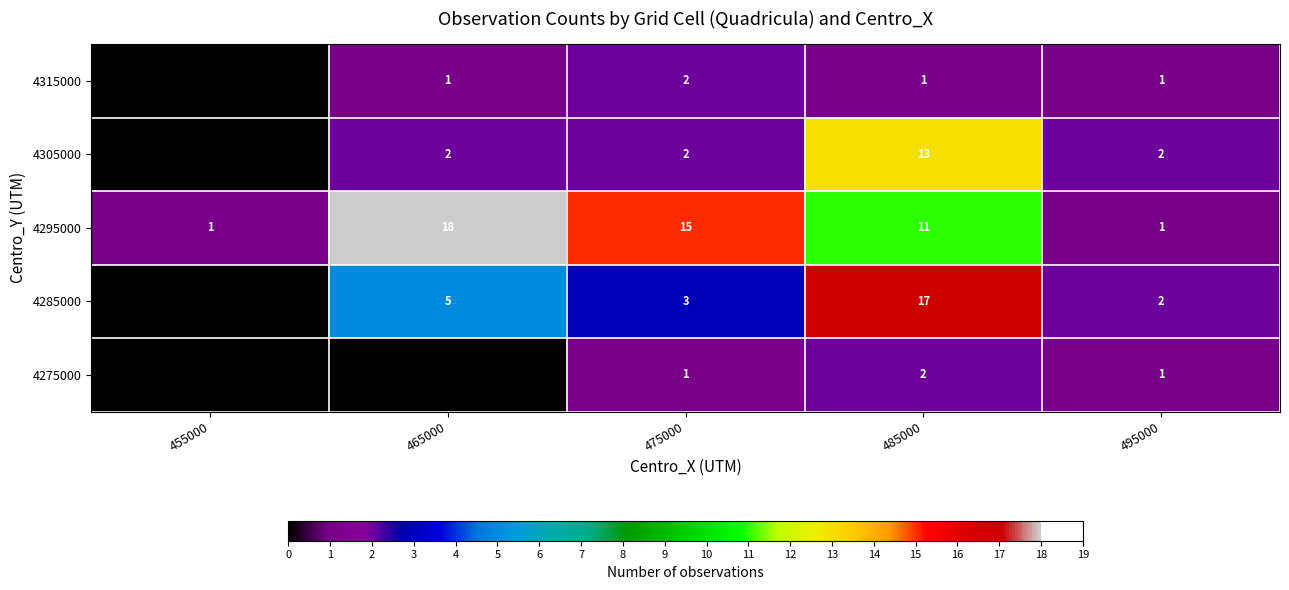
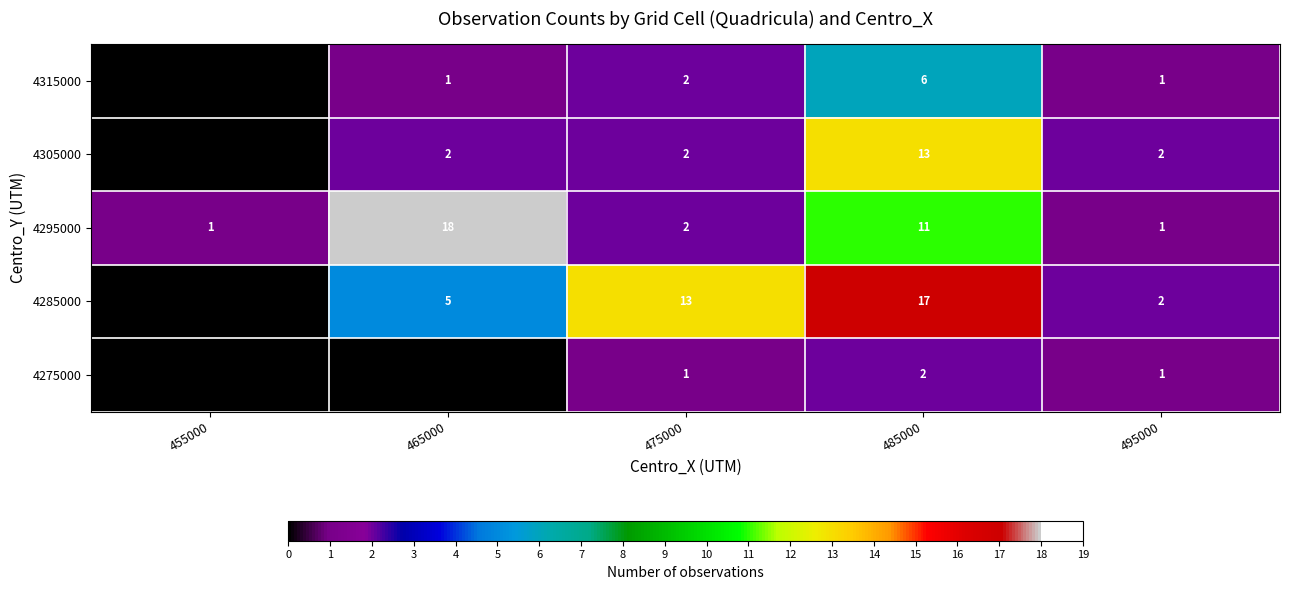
  {
    "4315000": {
      "465000": 1,
      "475000": 2,
-     "485000": 1,
+     "485000": 6,
      "495000": 1
    },
    "4305000": {
      "465000": 2,
      "475000": 2,
      "485000": 13,
      "495000": 2
    },
    "4295000": {
      "455000": 1,
      "465000": 18,
-     "475000": 15,
+     "475000": 2,
      "485000": 11,
      "495000": 1
    },
    "4285000": {
      "465000": 5,
-     "475000": 3,
+     "475000": 13,
      "485000": 17,
      "495000": 2
    },
    "4275000": {
      "475000": 1,
      "485000": 2,
      "495000": 1
    }
  }
